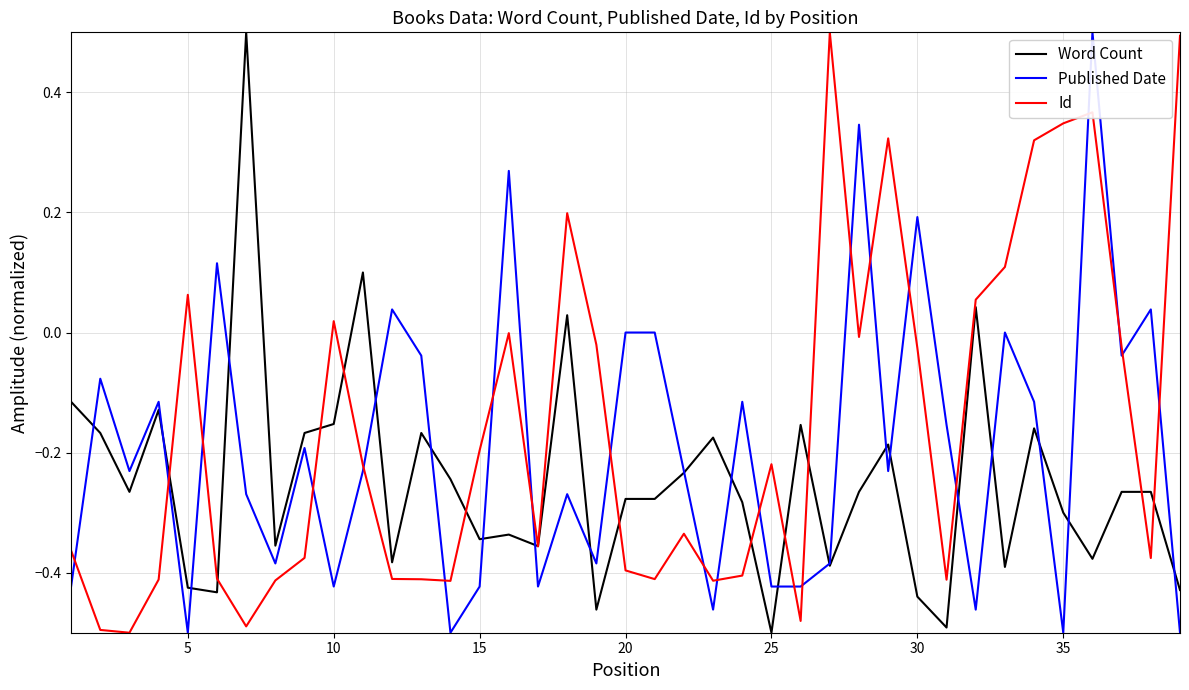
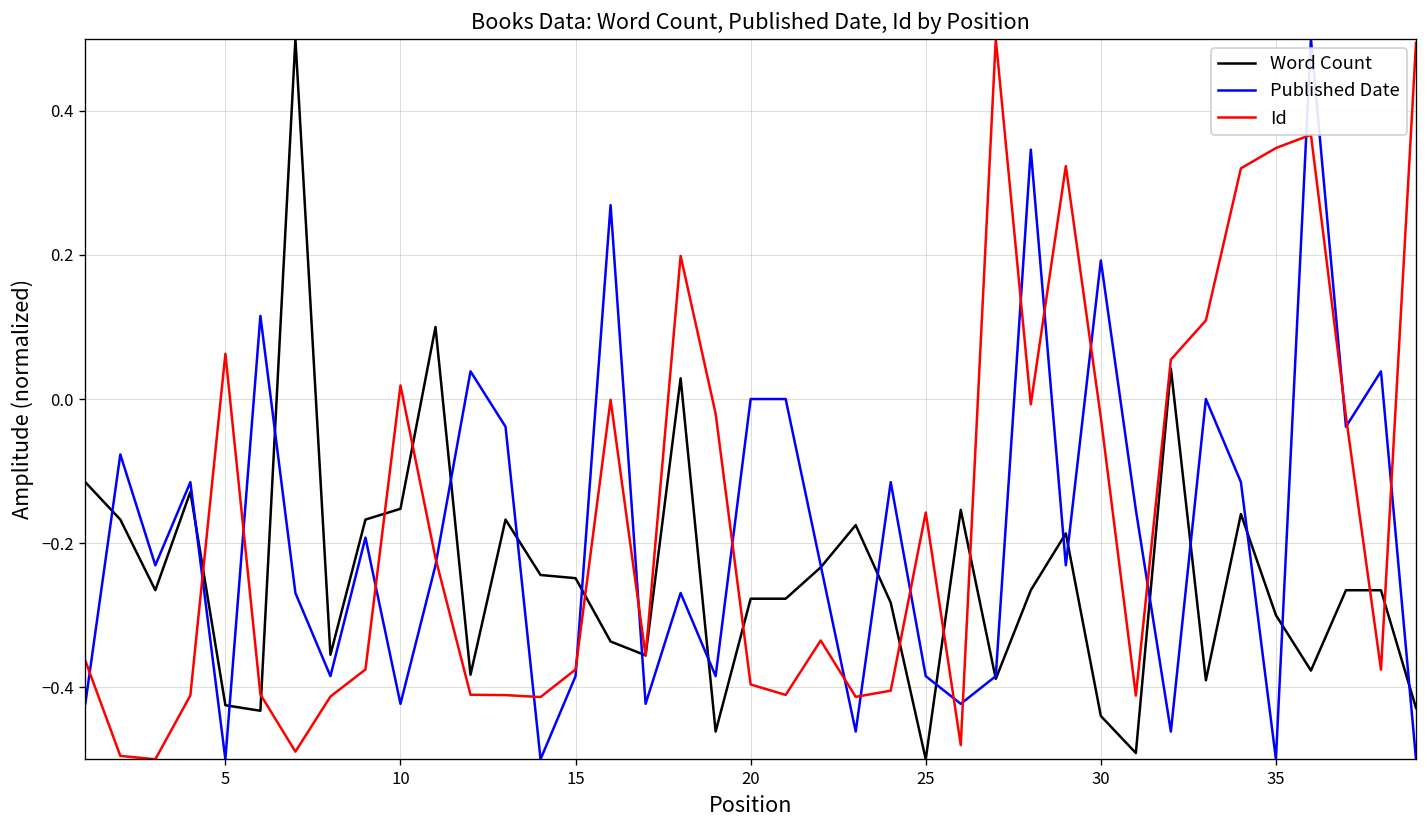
  {
    "Word Count": {
      "5": -0.43,
      "10": -0.15,
-     "15": -0.34,
+     "15": -0.25,
      "20": -0.28,
      "25": -0.50,
      "30": -0.44,
      "35": -0.30
    },
    "Published Date": {
      "5": -0.50,
      "10": -0.42,
-     "15": -0.42,
+     "15": -0.38,
      "20": 0.00,
-     "25": -0.42,
+     "25": -0.38,
      "30": 0.19,
      "35": -0.50
    },
    "Id": {
      "5": 0.06,
      "10": 0.02,
-     "15": -0.20,
+     "15": -0.38,
      "20": -0.40,
-     "25": -0.22,
+     "25": -0.16,
      "30": -0.03,
      "35": 0.35
    }
  }
